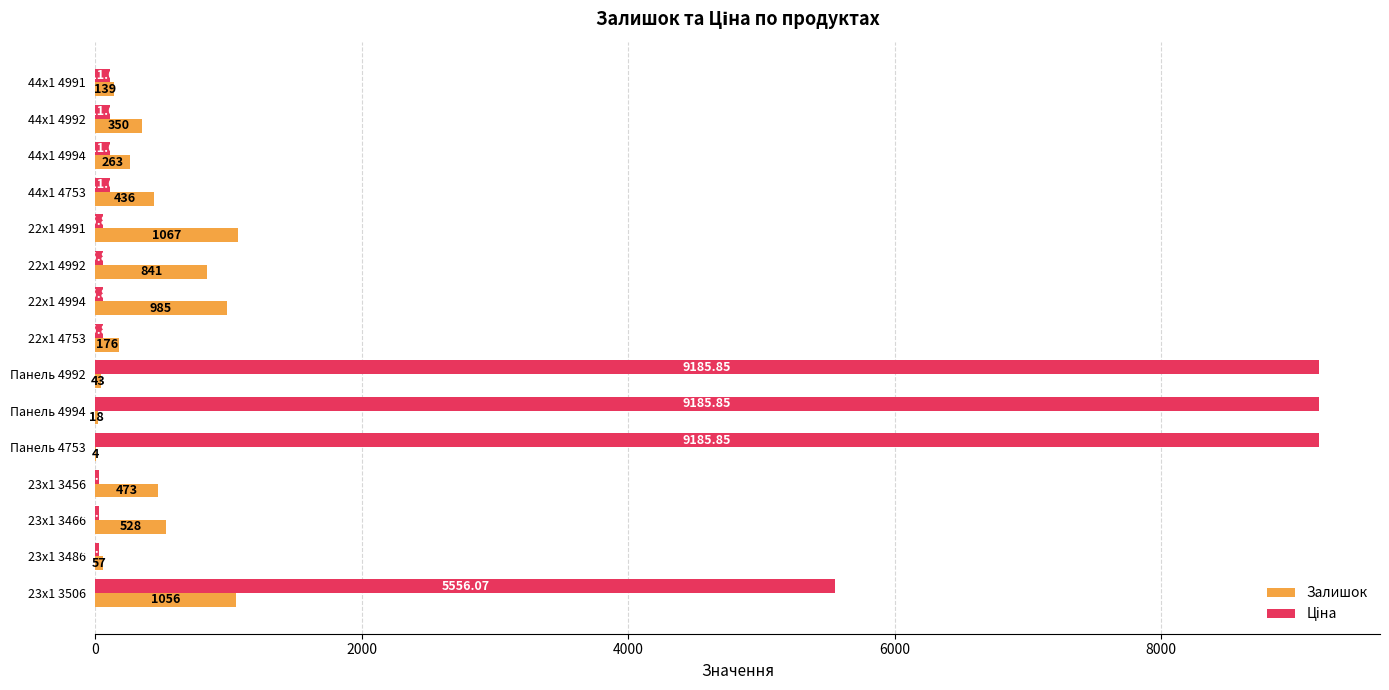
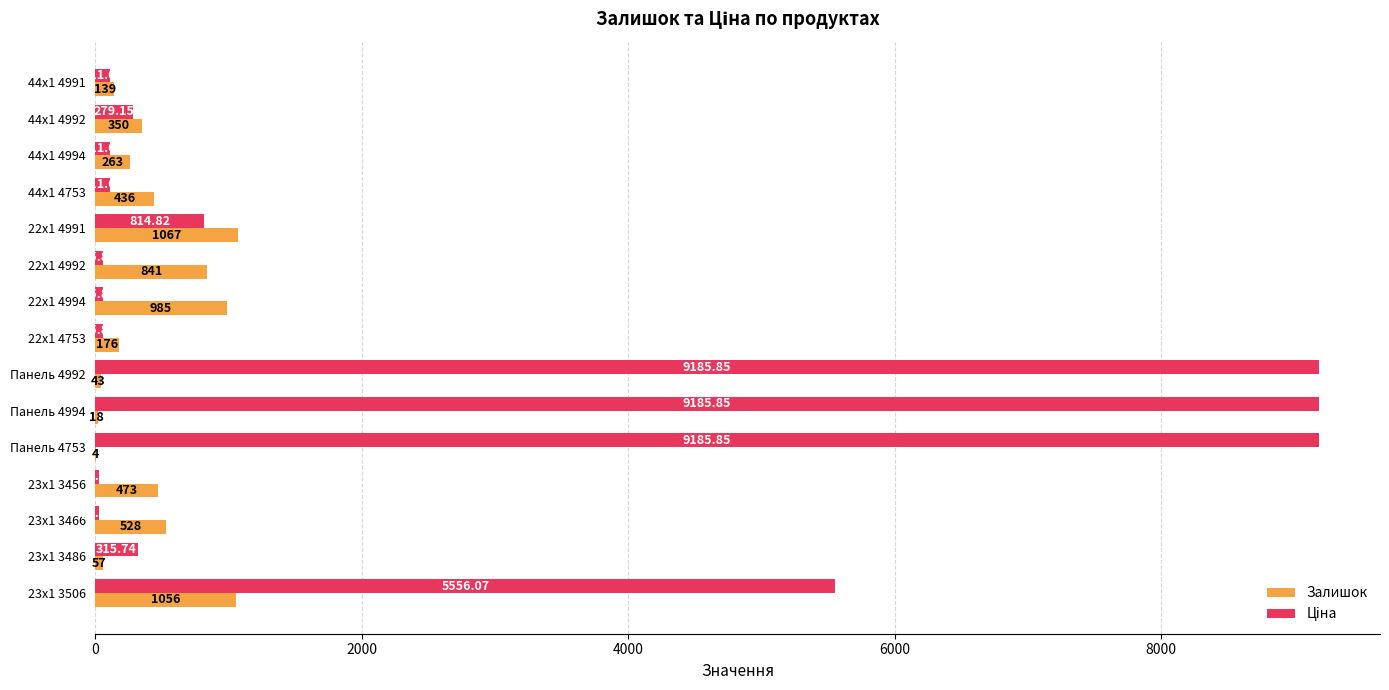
  {
    "Залишок": {
      "44x1 4991": 139,
      "44x1 4992": 350,
      "44x1 4994": 263,
      "44x1 4753": 436,
      "22x1 4991": 1067,
      "22x1 4992": 841,
      "22x1 4994": 985,
      "22x1 4753": 176,
      "Панель 4992": 43,
      "Панель 4994": 18,
      "Панель 4753": 4,
      "23x1 3456": 473,
      "23x1 3466": 528,
      "23x1 3486": 57,
      "23x1 3506": 1056
    },
    "Ціна": {
      "44x1 4991": 110,
-     "44x1 4992": 110,
+     "44x1 4992": 280,
      "44x1 4994": 110,
      "44x1 4753": 110,
-     "22x1 4991": 60,
+     "22x1 4991": 810,
      "22x1 4992": 60,
      "22x1 4994": 60,
      "22x1 4753": 60,
      "23x1 3456": 30,
      "23x1 3466": 30,
-     "23x1 3486": 30
+     "23x1 3486": 320
    }
  }
